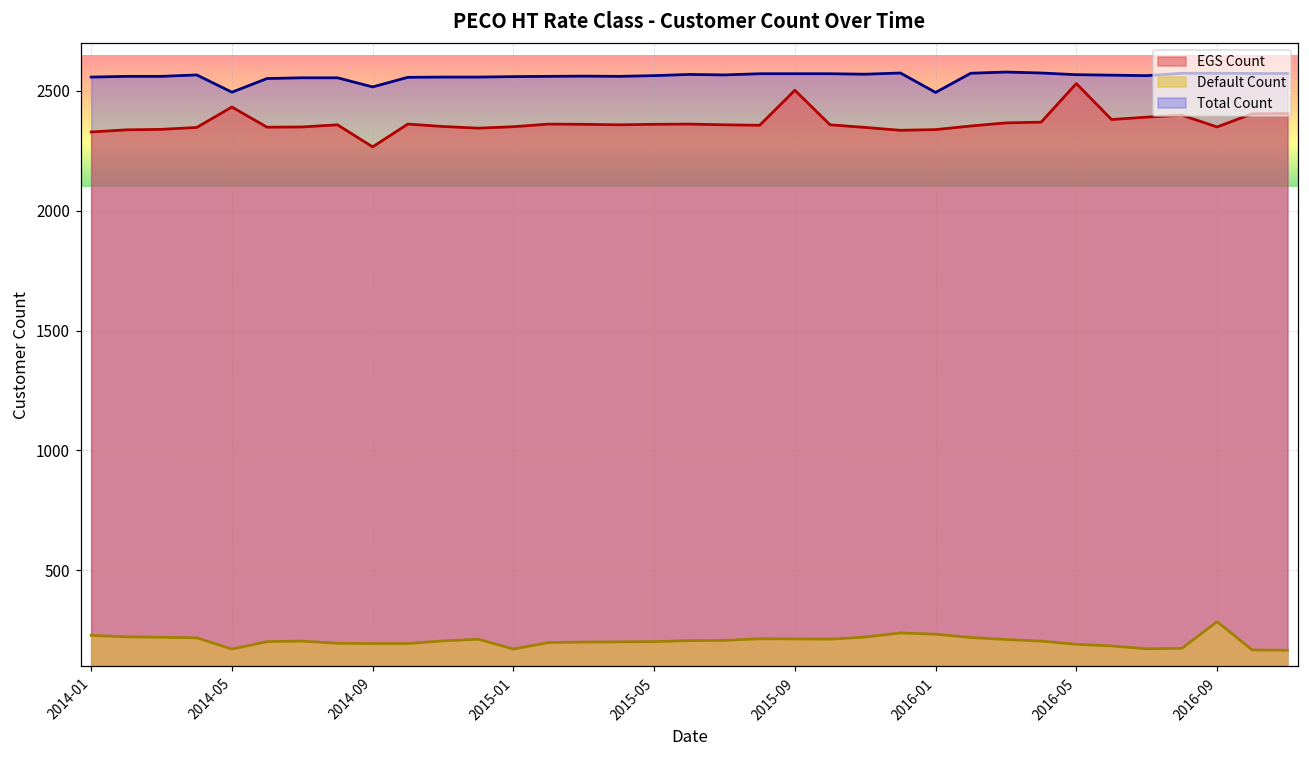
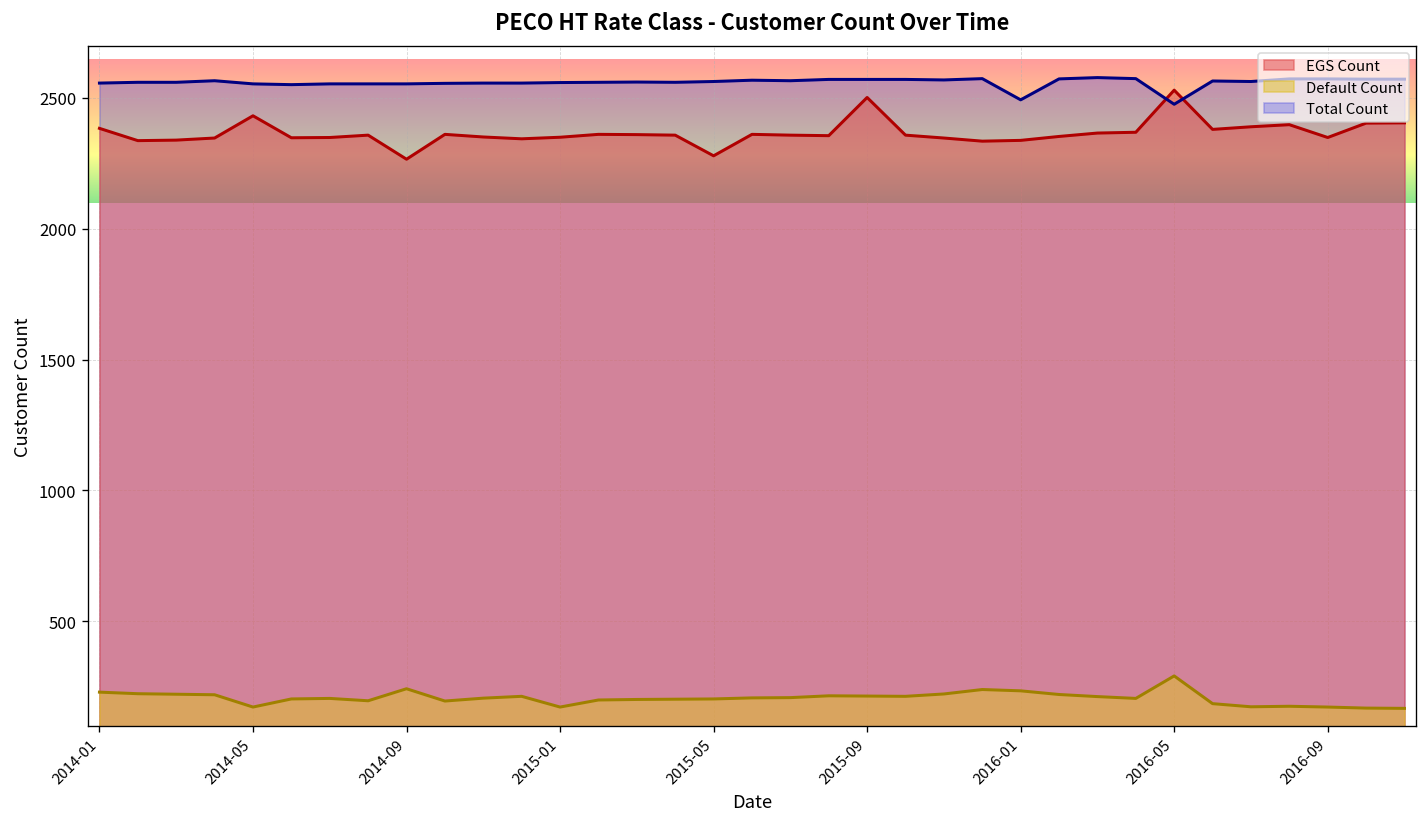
  {
    "EGS Count": {
-     "2014-01": 2330,
+     "2014-01": 2380,
      "2014-05": 2430,
      "2014-09": 2270,
      "2015-01": 2350,
-     "2015-05": 2360,
+     "2015-05": 2280,
      "2015-09": 2500,
      "2016-01": 2340,
      "2016-05": 2530,
      "2016-09": 2350
    },
    "Default Count": {
      "2014-01": 230,
      "2014-05": 170,
-     "2014-09": 200,
+     "2014-09": 240,
      "2015-01": 170,
      "2015-05": 200,
      "2015-09": 210,
      "2016-01": 230,
-     "2016-05": 190,
-     "2016-09": 290
+     "2016-05": 290,
+     "2016-09": 170
    },
    "Total Count": {
      "2014-01": 2560,
-     "2014-05": 2490,
-     "2014-09": 2520,
+     "2014-05": 2550,
+     "2014-09": 2550,
      "2015-01": 2560,
      "2015-05": 2560,
      "2015-09": 2570,
      "2016-01": 2490,
-     "2016-05": 2570
+     "2016-05": 2480
    }
  }
